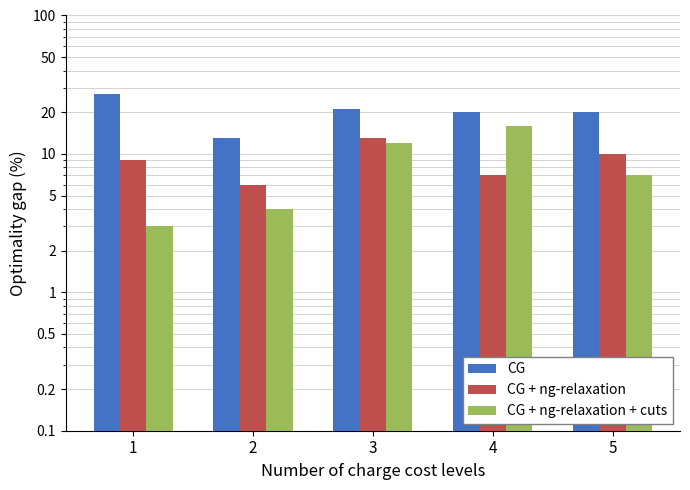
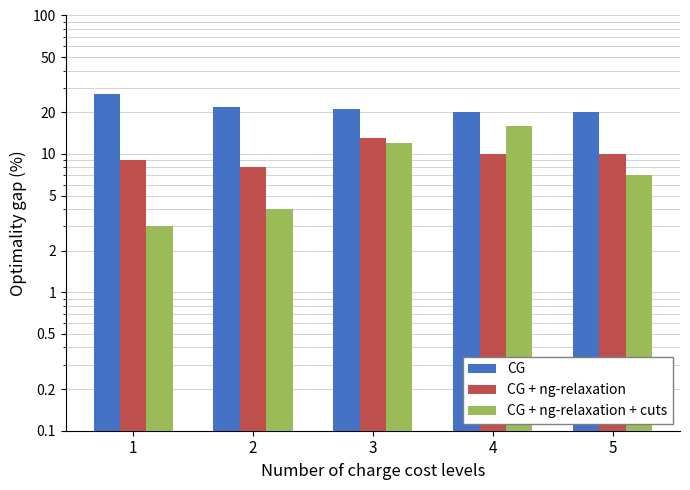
  {
    "CG": {
      "1": 27,
-     "2": 13,
+     "2": 22,
      "3": 21,
      "4": 20,
      "5": 20
    },
    "CG + ng-relaxation": {
      "1": 9,
-     "2": 6,
+     "2": 8,
      "3": 13,
-     "4": 7,
+     "4": 10,
      "5": 10
    },
    "CG + ng-relaxation + cuts": {
      "1": 3,
      "2": 4,
      "3": 12,
      "4": 16,
      "5": 7
    }
  }
